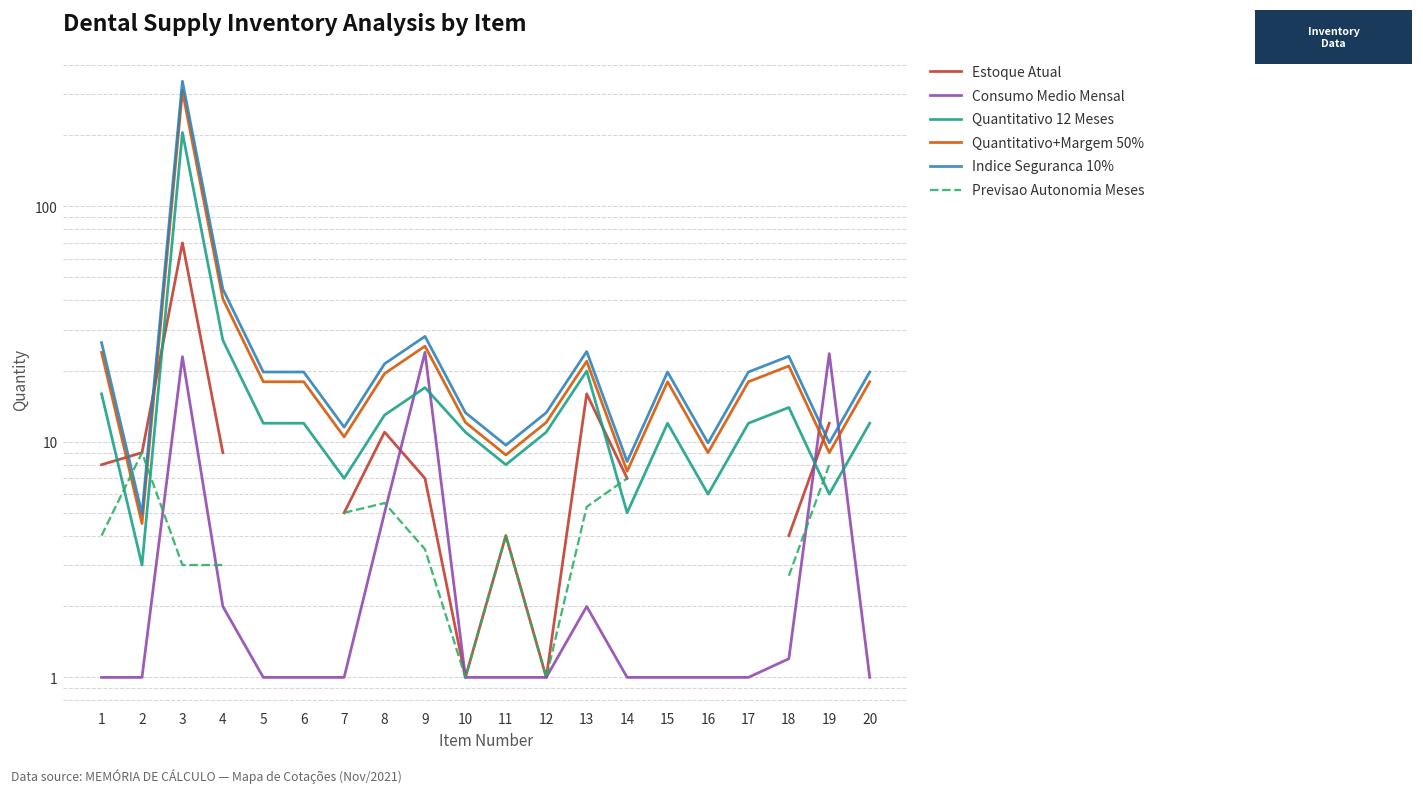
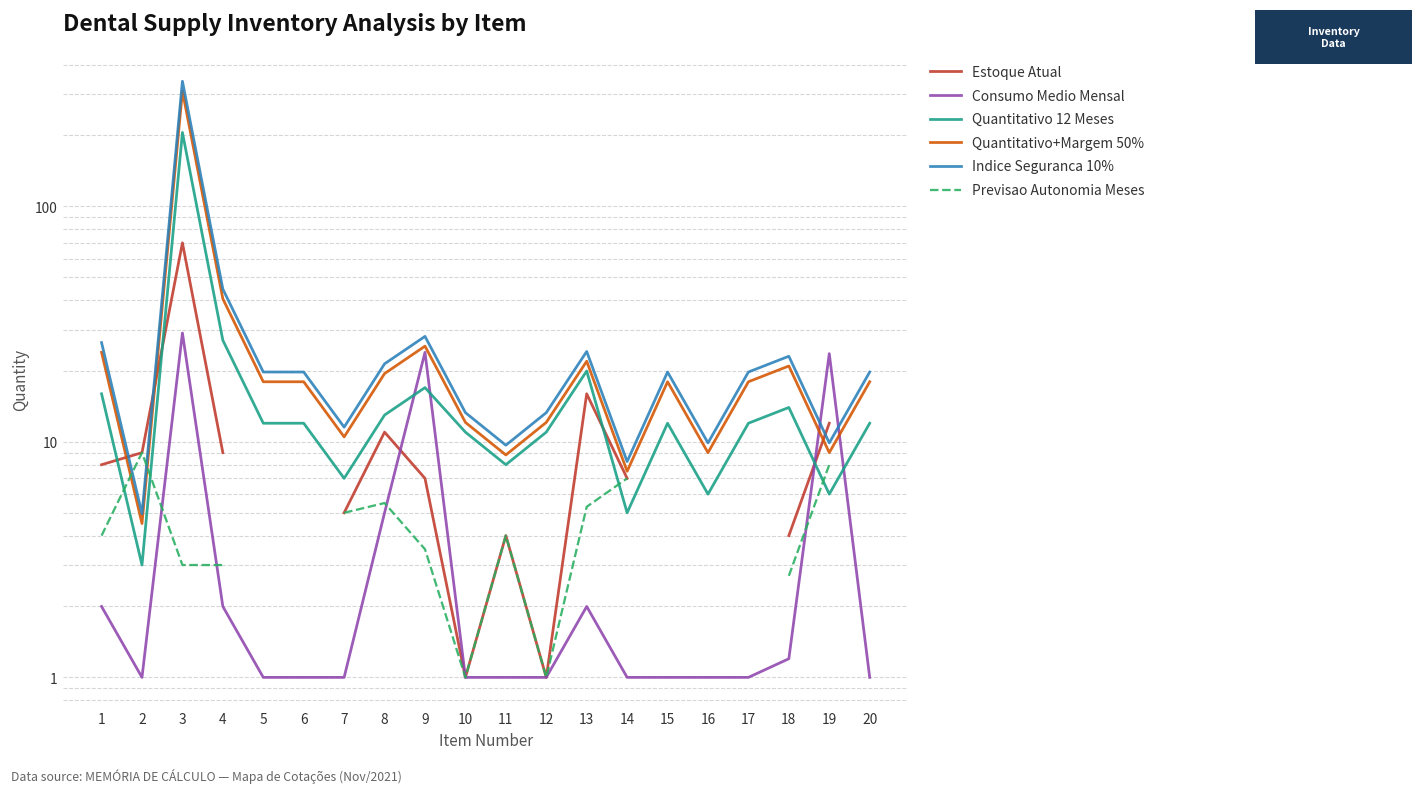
  {
    "Consumo Medio Mensal": {
-     "1": 1,
+     "1": 2,
      "2": 1,
-     "3": 23,
+     "3": 29,
      "4": 2,
      "5": 1,
      "6": 1,
      "7": 1,
      "8": 5,
      "9": 24,
      "11": 1,
      "13": 2,
      "14": 1,
      "15": 1,
      "16": 1,
      "17": 1,
      "18": 1.2,
      "19": 24,
      "20": 1
    },
    "Indice Seguranca 10%": {
      "1": 26,
      "2": 5,
      "3": 340,
      "4": 45,
      "5": 20,
      "6": 20,
      "7": 12,
      "8": 21,
      "9": 28,
      "10": 13,
      "11": 10,
      "12": 13,
      "13": 24,
      "14": 8.3,
      "15": 20,
      "16": 10,
      "17": 20,
      "18": 23,
      "19": 10,
      "20": 20
    }
  }
